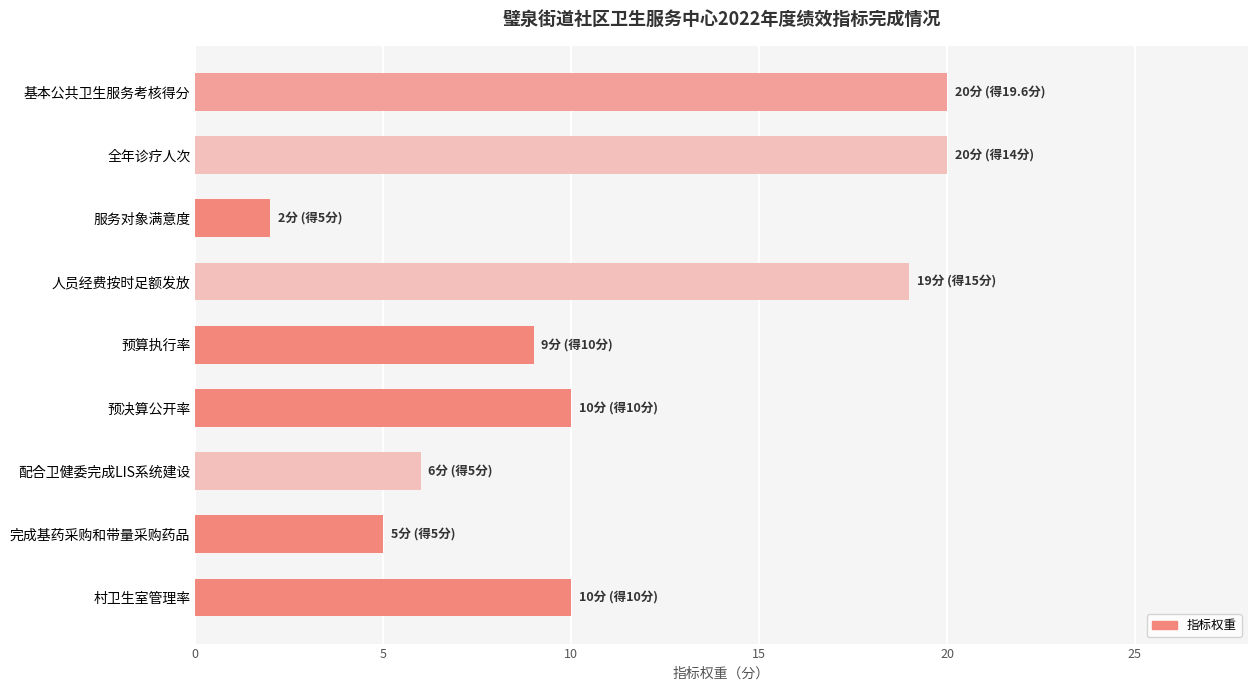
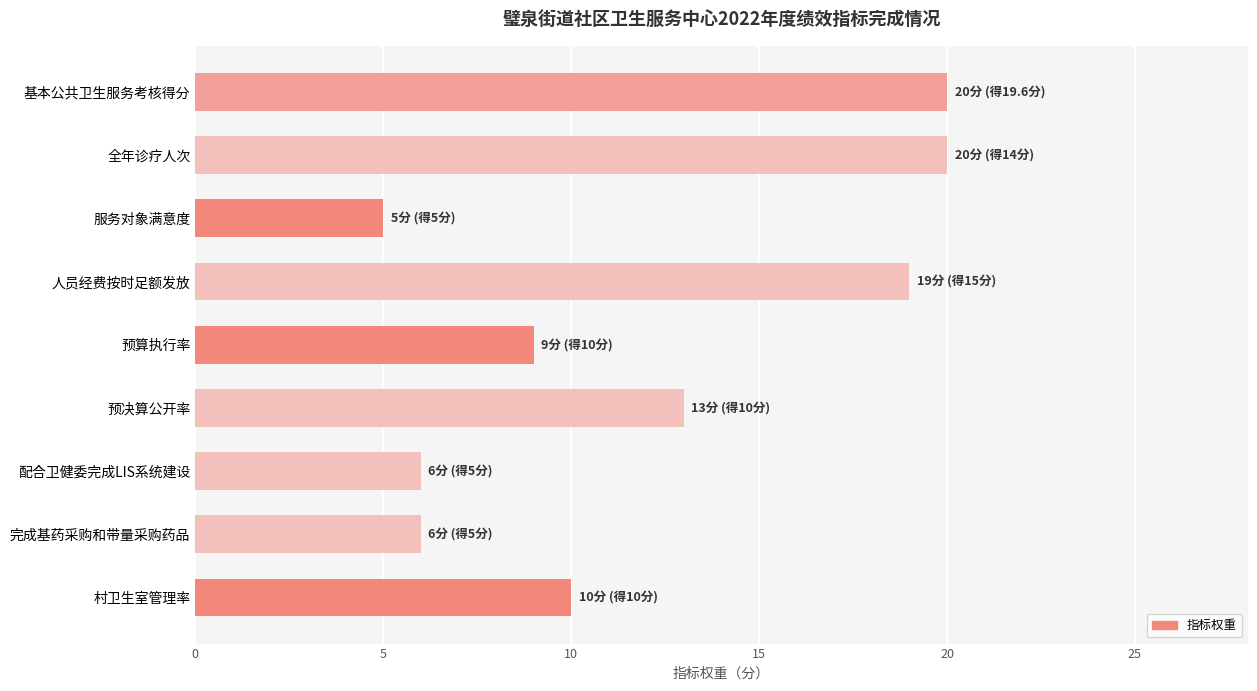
  {
    "基本公共卫生服务考核得分": "20分",
    "全年诊疗人次": "20分",
-   "服务对象满意度": "2分",
+   "服务对象满意度": "5分",
    "人员经费按时足额发放": "19分",
    "预算执行率": "9分",
-   "预决算公开率": "10分",
+   "预决算公开率": "13分",
    "配合卫健委完成LIS系统建设": "6分",
-   "完成基药采购和带量采购药品": "5分",
+   "完成基药采购和带量采购药品": "6分",
    "村卫生室管理率": "10分"
  }
